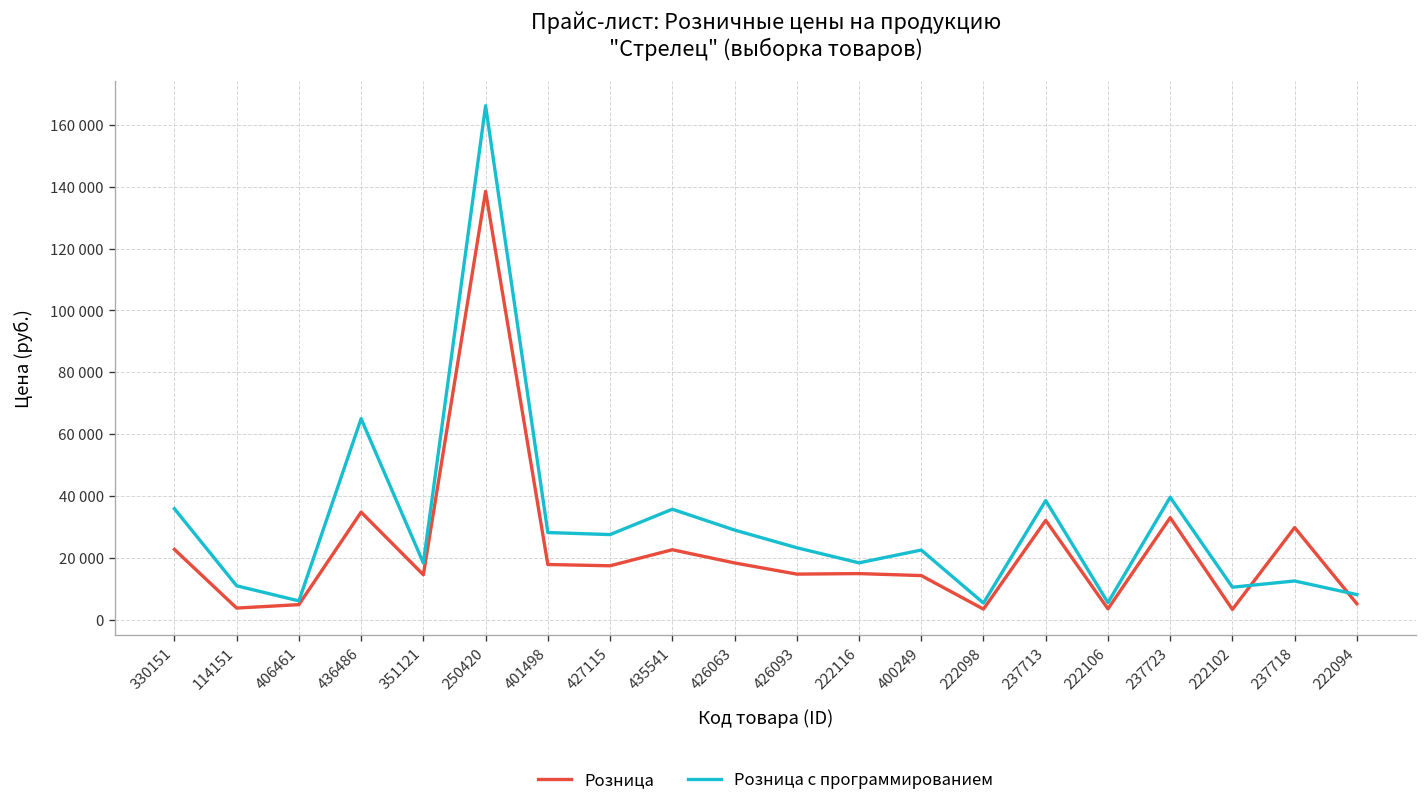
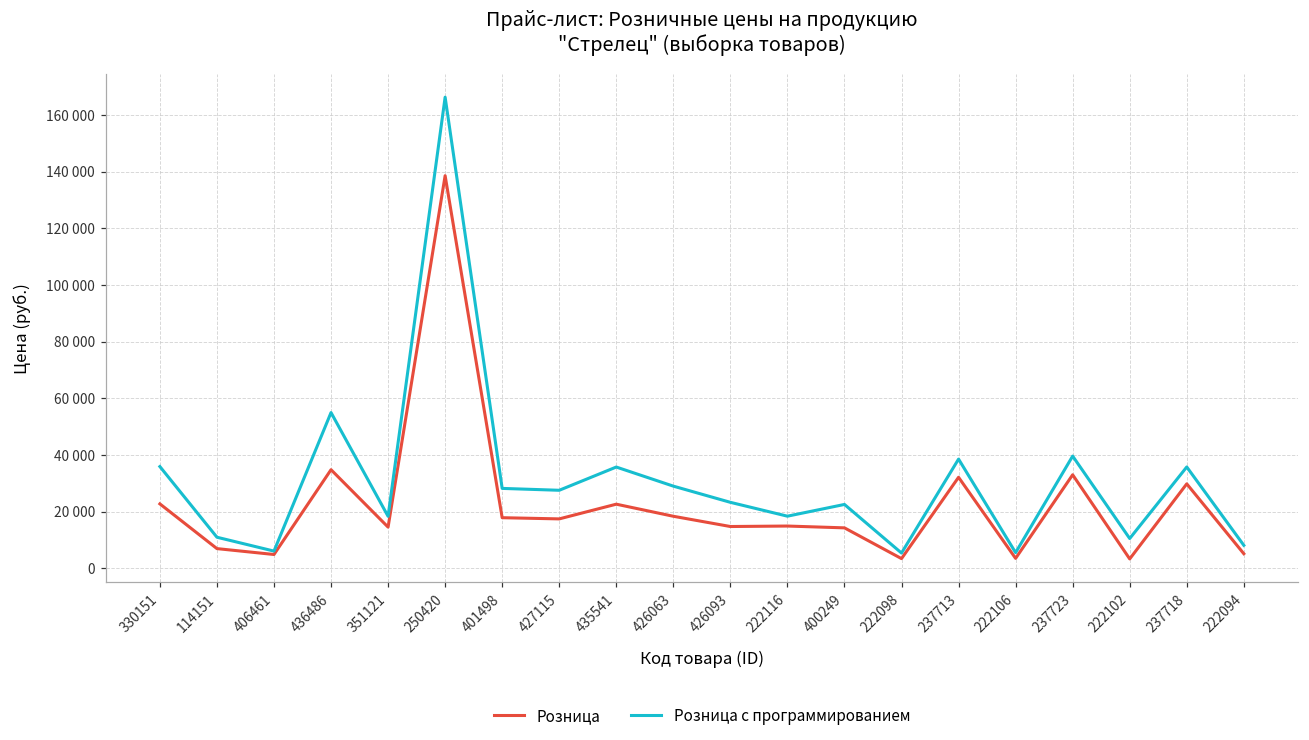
  {
    "Розница": {
      "330151": 23000,
-     "114151": 4000,
+     "114151": 7000,
      "406461": 5000,
      "436486": 35000,
      "351121": 15000,
      "250420": 139000,
      "401498": 18000,
      "427115": 17000,
      "435541": 23000,
      "426063": 18000,
      "426093": 15000,
      "222116": 15000,
      "400249": 14000,
      "222098": 3000,
      "237713": 32000,
      "222106": 3000,
      "237723": 33000,
      "222102": 3000,
      "237718": 30000,
      "222094": 5000
    },
    "Розница с программированием": {
      "330151": 36000,
      "114151": 11000,
      "406461": 6000,
-     "436486": 65000,
+     "436486": 55000,
      "351121": 18000,
      "250420": 166000,
      "401498": 28000,
      "427115": 28000,
      "435541": 36000,
      "426063": 29000,
      "426093": 23000,
      "222116": 18000,
      "400249": 23000,
      "222098": 5000,
      "237713": 39000,
      "222106": 5000,
      "237723": 40000,
      "222102": 10000,
-     "237718": 12000,
+     "237718": 36000,
      "222094": 8000
    }
  }
